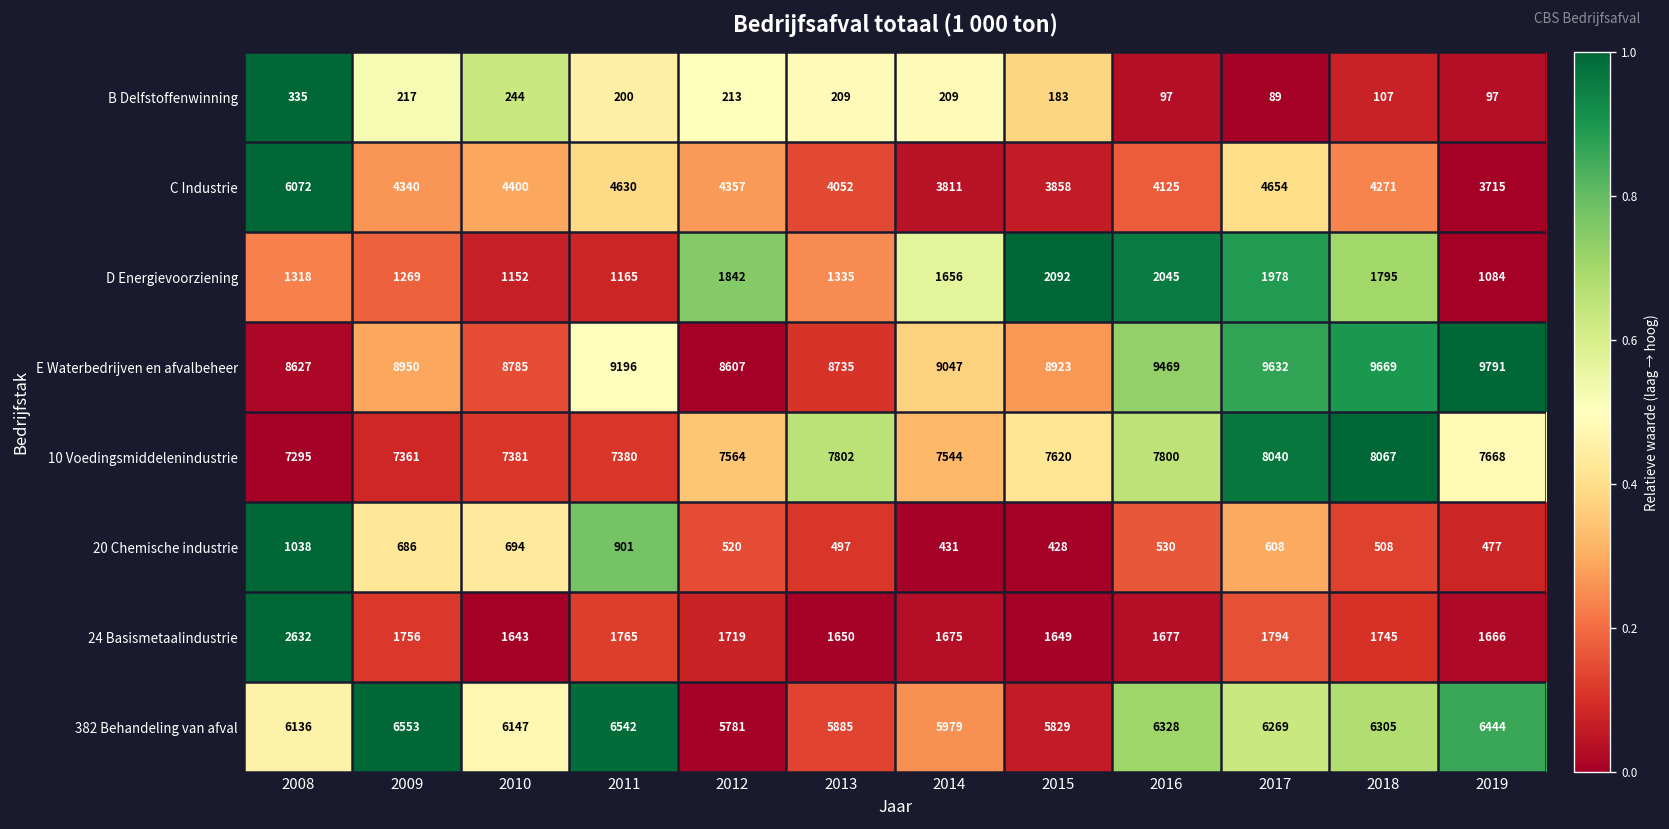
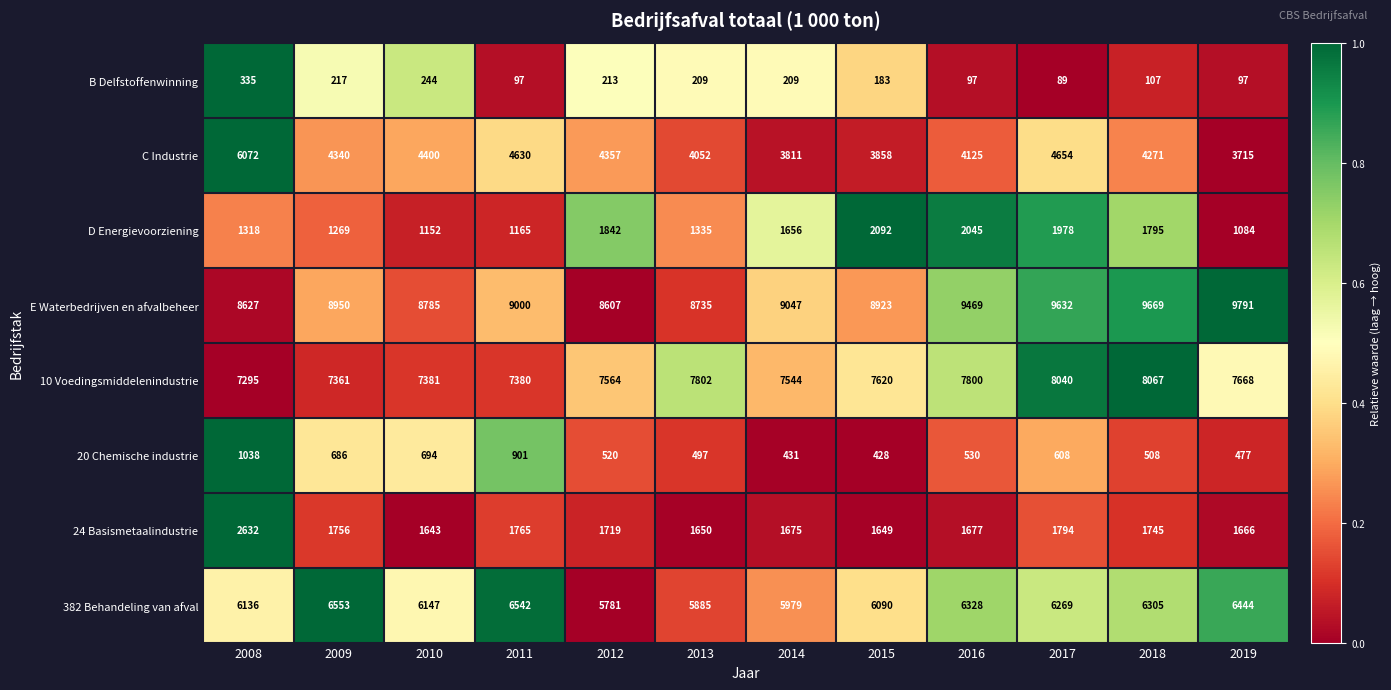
  {
    "B Delfstoffenwinning": {
      "2008": 335,
      "2009": 217,
      "2010": 244,
-     "2011": 200,
+     "2011": 97,
      "2012": 213,
      "2013": 209,
      "2014": 209,
      "2015": 183,
      "2016": 97,
      "2017": 89,
      "2018": 107,
      "2019": 97
    },
    "C Industrie": {
      "2008": 6072,
      "2009": 4340,
      "2010": 4400,
      "2011": 4630,
      "2012": 4357,
      "2013": 4052,
      "2014": 3811,
      "2015": 3858,
      "2016": 4125,
      "2017": 4654,
      "2018": 4271,
      "2019": 3715
    },
    "D Energievoorziening": {
      "2008": 1318,
      "2009": 1269,
      "2010": 1152,
      "2011": 1165,
      "2012": 1842,
      "2013": 1335,
      "2014": 1656,
      "2015": 2092,
      "2016": 2045,
      "2017": 1978,
      "2018": 1795,
      "2019": 1084
    },
    "E Waterbedrijven en afvalbeheer": {
      "2008": 8627,
      "2009": 8950,
      "2010": 8785,
-     "2011": 9196,
+     "2011": 9000,
      "2012": 8607,
      "2013": 8735,
      "2014": 9047,
      "2015": 8923,
      "2016": 9469,
      "2017": 9632,
      "2018": 9669,
      "2019": 9791
    },
    "10 Voedingsmiddelenindustrie": {
      "2008": 7295,
      "2009": 7361,
      "2010": 7381,
      "2011": 7380,
      "2012": 7564,
      "2013": 7802,
      "2014": 7544,
      "2015": 7620,
      "2016": 7800,
      "2017": 8040,
      "2018": 8067,
      "2019": 7668
    },
    "20 Chemische industrie": {
      "2008": 1038,
      "2009": 686,
      "2010": 694,
      "2011": 901,
      "2012": 520,
      "2013": 497,
      "2014": 431,
      "2015": 428,
      "2016": 530,
      "2017": 608,
      "2018": 508,
      "2019": 477
    },
    "24 Basismetaalindustrie": {
      "2008": 2632,
      "2009": 1756,
      "2010": 1643,
      "2011": 1765,
      "2012": 1719,
      "2013": 1650,
      "2014": 1675,
      "2015": 1649,
      "2016": 1677,
      "2017": 1794,
      "2018": 1745,
      "2019": 1666
    },
    "382 Behandeling van afval": {
      "2008": 6136,
      "2009": 6553,
      "2010": 6147,
      "2011": 6542,
      "2012": 5781,
      "2013": 5885,
      "2014": 5979,
-     "2015": 5829,
+     "2015": 6090,
      "2016": 6328,
      "2017": 6269,
      "2018": 6305,
      "2019": 6444
    }
  }
